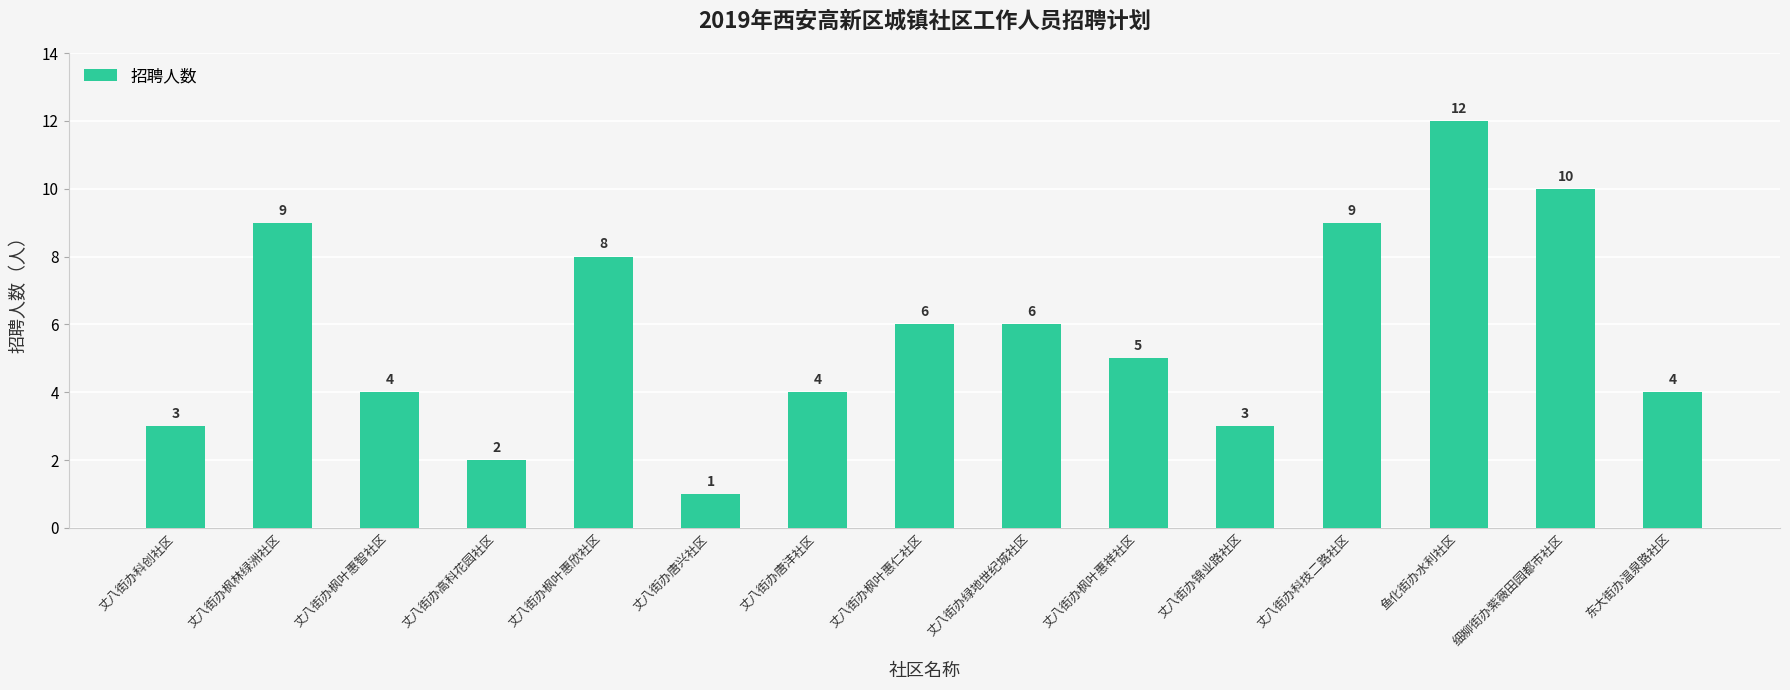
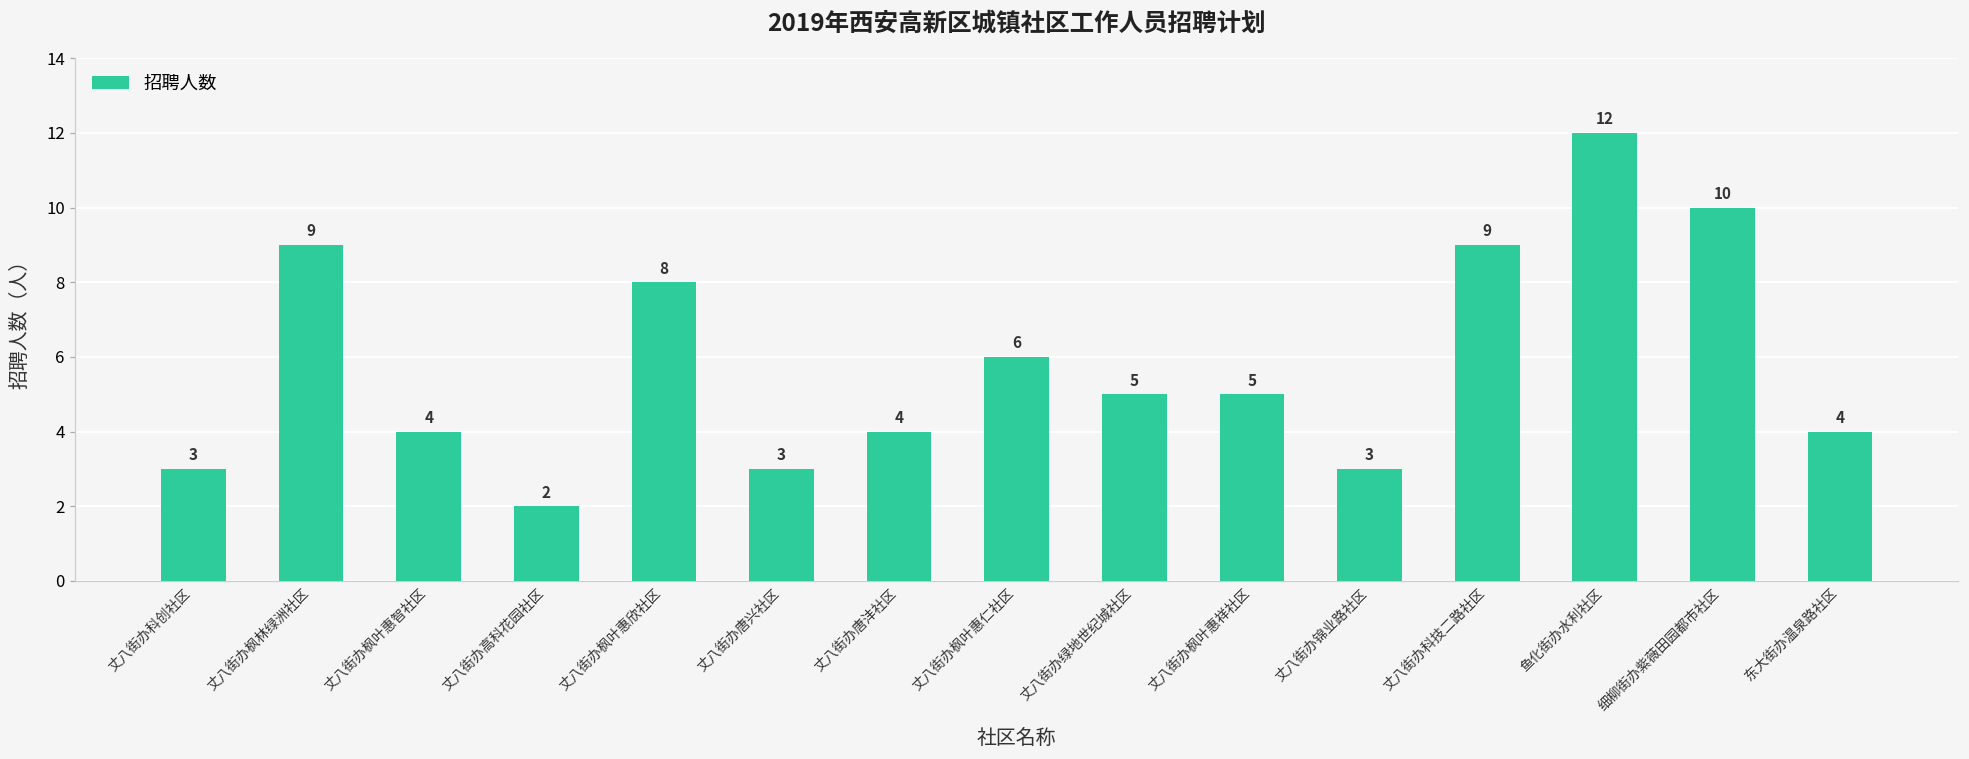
  {
    "丈八街办科创社区": 3,
    "丈八街办枫林绿洲社区": 9,
    "丈八街办枫叶惠智社区": 4,
    "丈八街办高科花园社区": 2,
    "丈八街办枫叶惠欣社区": 8,
-   "丈八街办唐兴社区": 1,
+   "丈八街办唐兴社区": 3,
    "丈八街办唐沣社区": 4,
    "丈八街办枫叶惠仁社区": 6,
-   "丈八街办绿地世纪城社区": 6,
+   "丈八街办绿地世纪城社区": 5,
    "丈八街办枫叶惠祥社区": 5,
    "丈八街办锦业路社区": 3,
    "丈八街办科技二路社区": 9,
    "鱼化街办水利社区": 12,
    "细柳街办紫薇田园都市社区": 10,
    "东大街办温泉路社区": 4
  }
